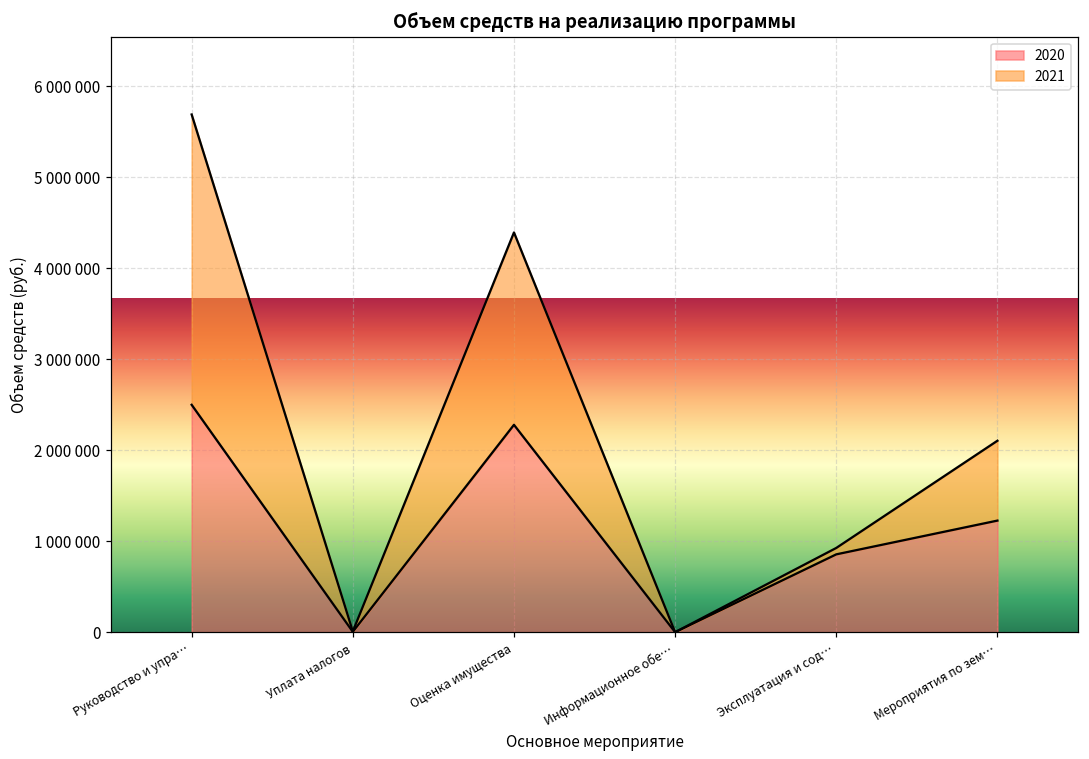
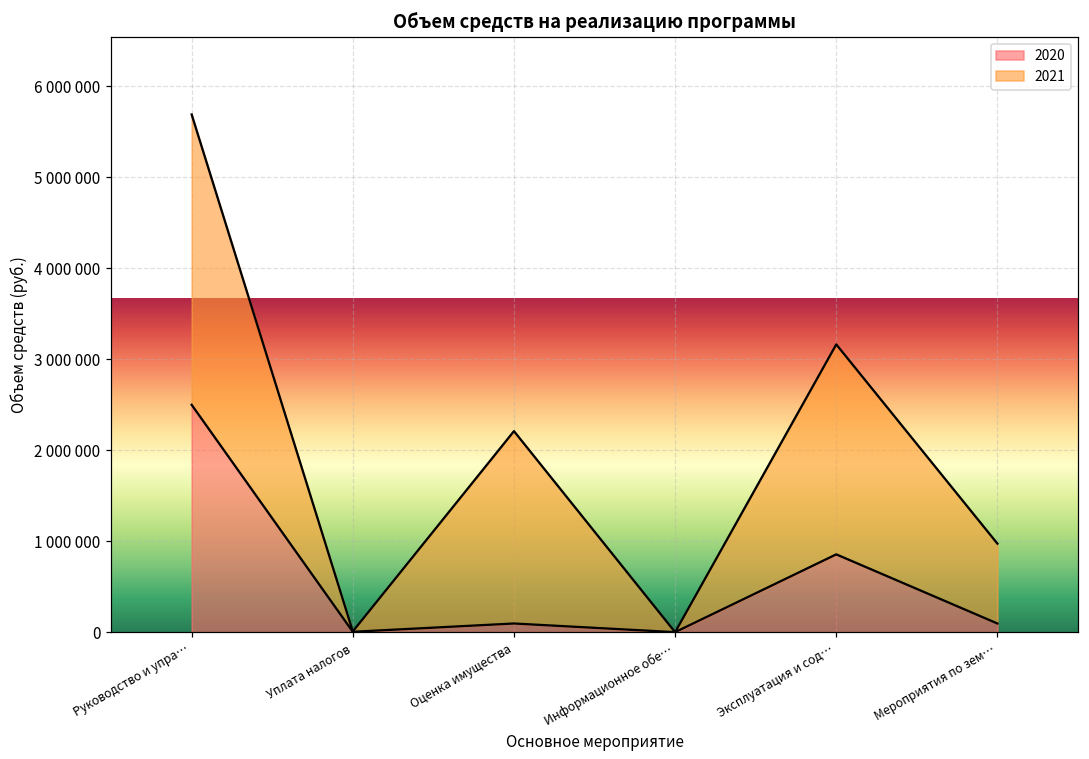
  {
    "2020": {
      "Руководство и упра…": 2500000,
-     "Оценка имущества": 2300000,
+     "Оценка имущества": 100000,
      "Эксплуатация и сод…": 900000,
-     "Мероприятия по зем…": 1200000
+     "Мероприятия по зем…": 100000
    },
    "2021": {
      "Руководство и упра…": 3200000,
      "Оценка имущества": 2100000,
-     "Эксплуатация и сод…": 100000,
+     "Эксплуатация и сод…": 2300000,
      "Мероприятия по зем…": 900000
    }
  }
